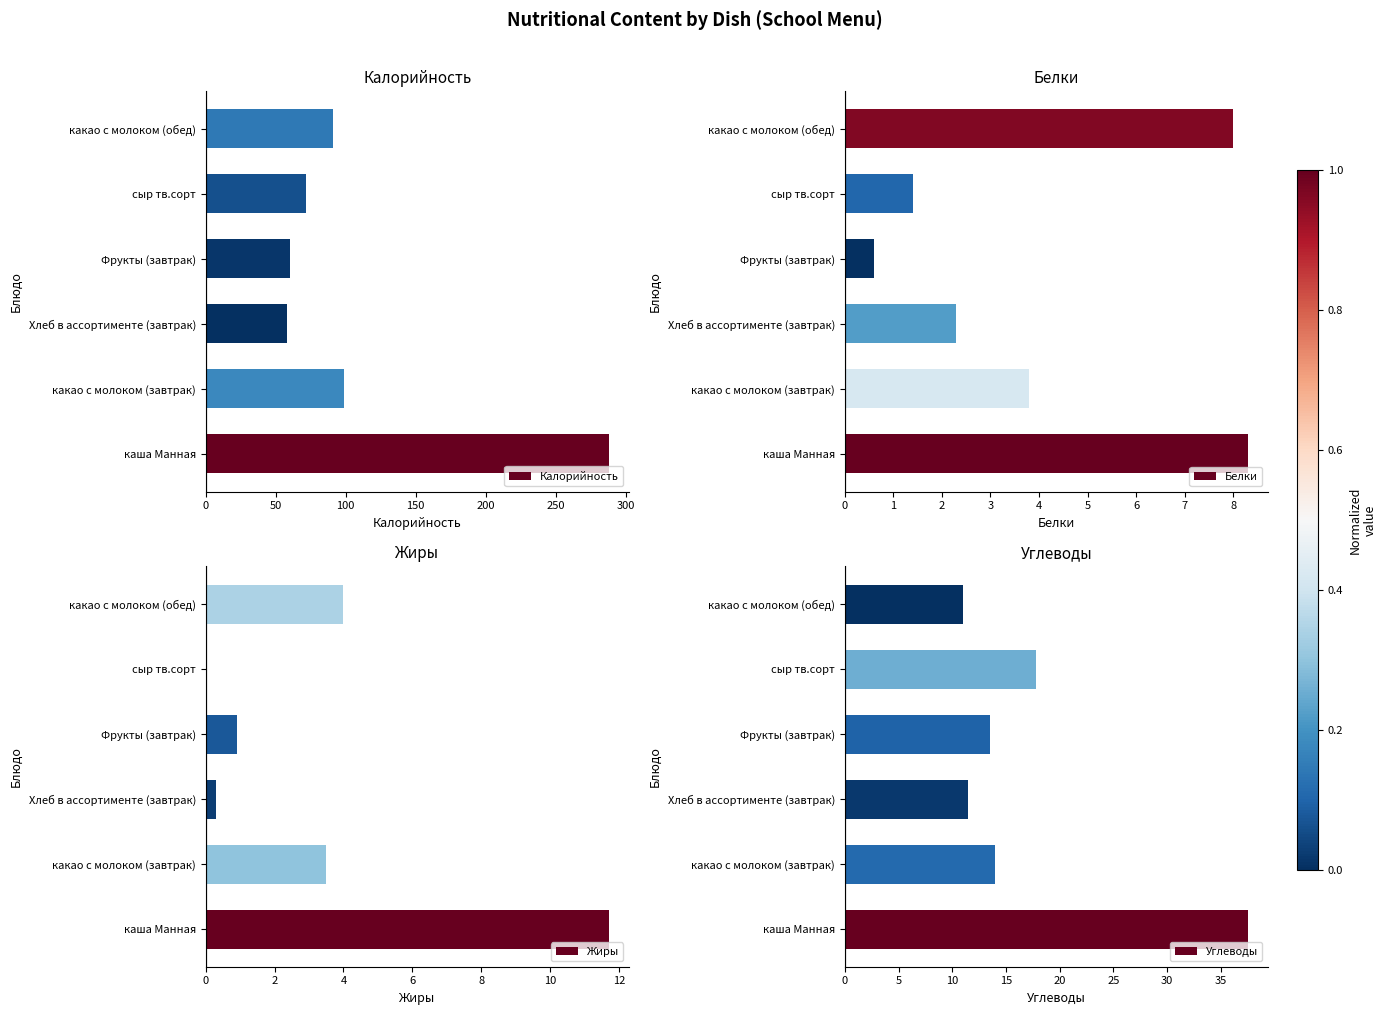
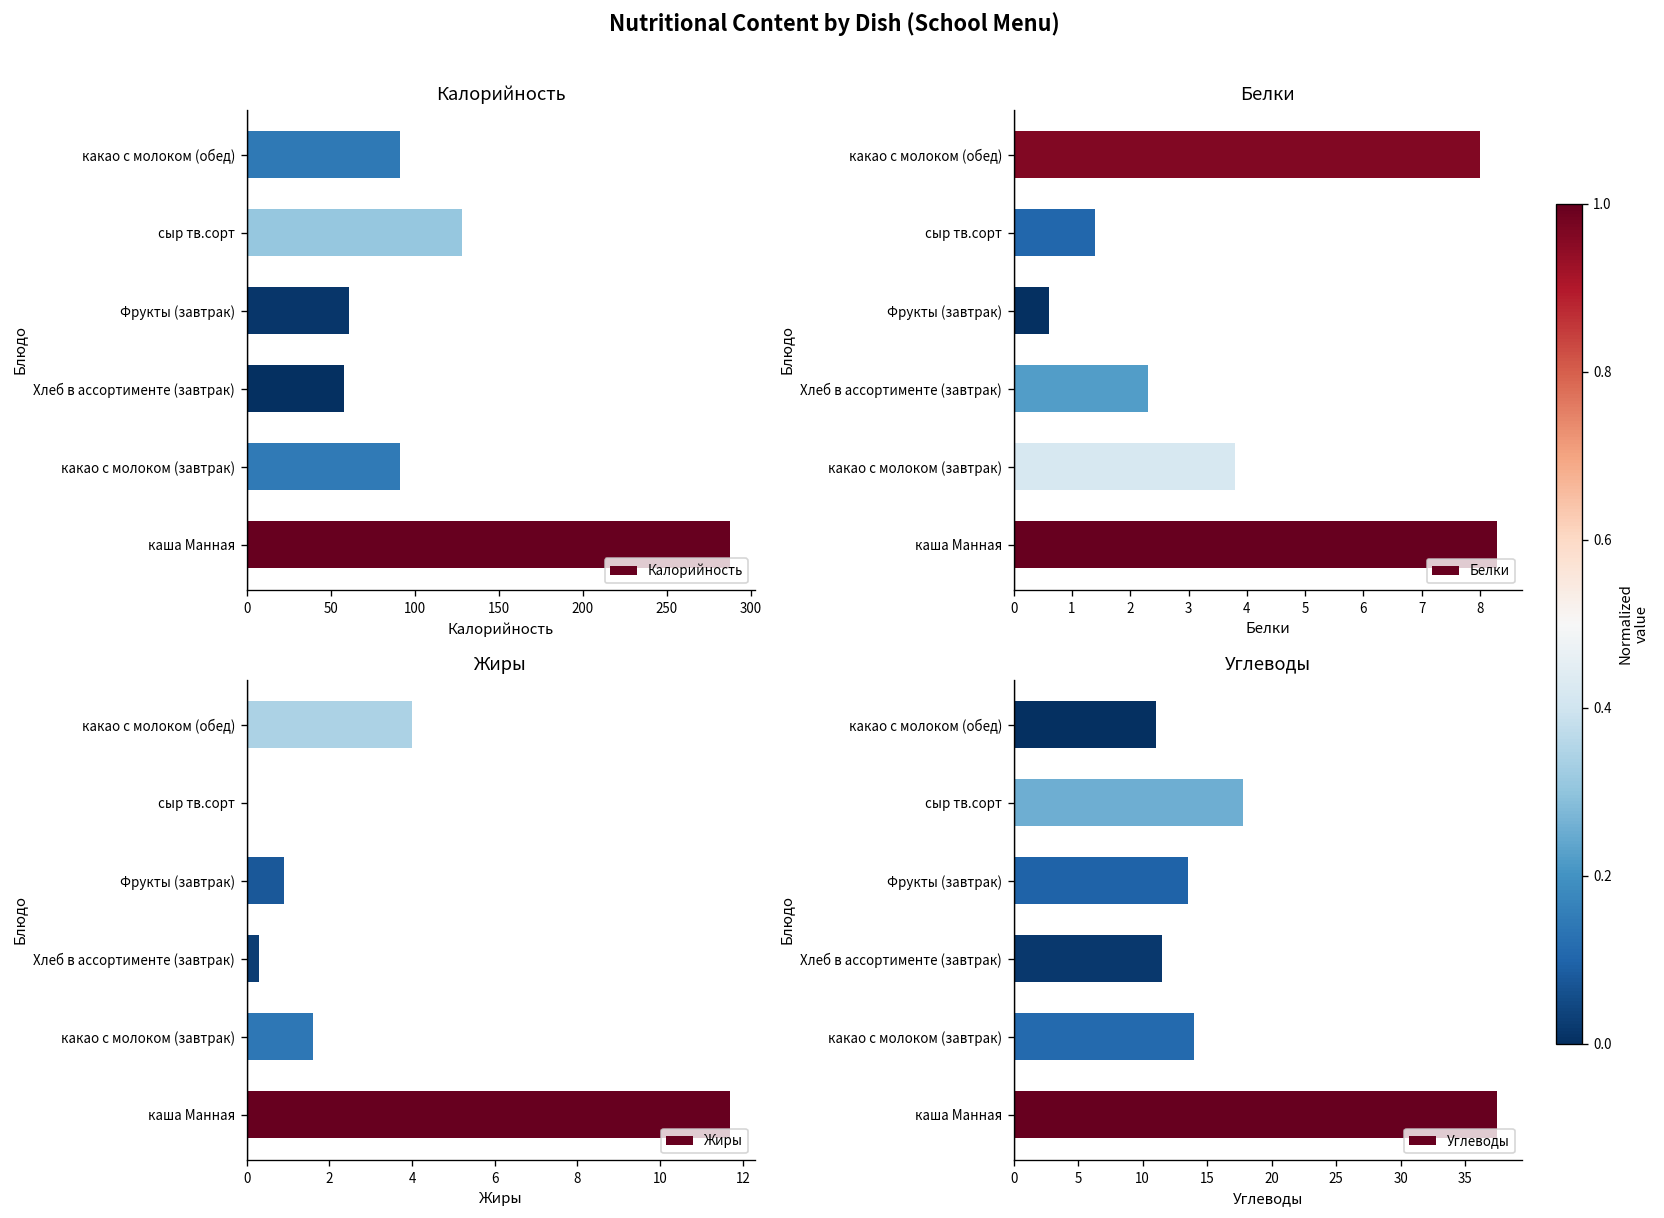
  {
    "Калорийность": {
      "какао с молоком (обед)": 91,
-     "сыр тв.сорт": 72,
+     "сыр тв.сорт": 128,
      "Фрукты (завтрак)": 61,
      "Хлеб в ассортименте (завтрак)": 58,
-     "какао с молоком (завтрак)": 99,
+     "какао с молоком (завтрак)": 91,
      "каша Манная": 288
    },
    "Белки": {
      "какао с молоком (обед)": 8.0,
      "сыр тв.сорт": 1.4,
      "Фрукты (завтрак)": 0.6,
      "Хлеб в ассортименте (завтрак)": 2.3,
      "какао с молоком (завтрак)": 3.8,
      "каша Манная": 8.3
    },
    "Жиры": {
      "какао с молоком (обед)": 4.0,
      "сыр тв.сорт": 0.0,
      "Фрукты (завтрак)": 0.9,
      "Хлеб в ассортименте (завтрак)": 0.3,
-     "какао с молоком (завтрак)": 3.5,
+     "какао с молоком (завтрак)": 1.6,
      "каша Манная": 11.7
    },
    "Углеводы": {
      "какао с молоком (обед)": 11.0,
      "сыр тв.сорт": 17.8,
      "Фрукты (завтрак)": 13.5,
      "Хлеб в ассортименте (завтрак)": 11.5,
      "какао с молоком (завтрак)": 14.0,
      "каша Манная": 37.5
    }
  }
